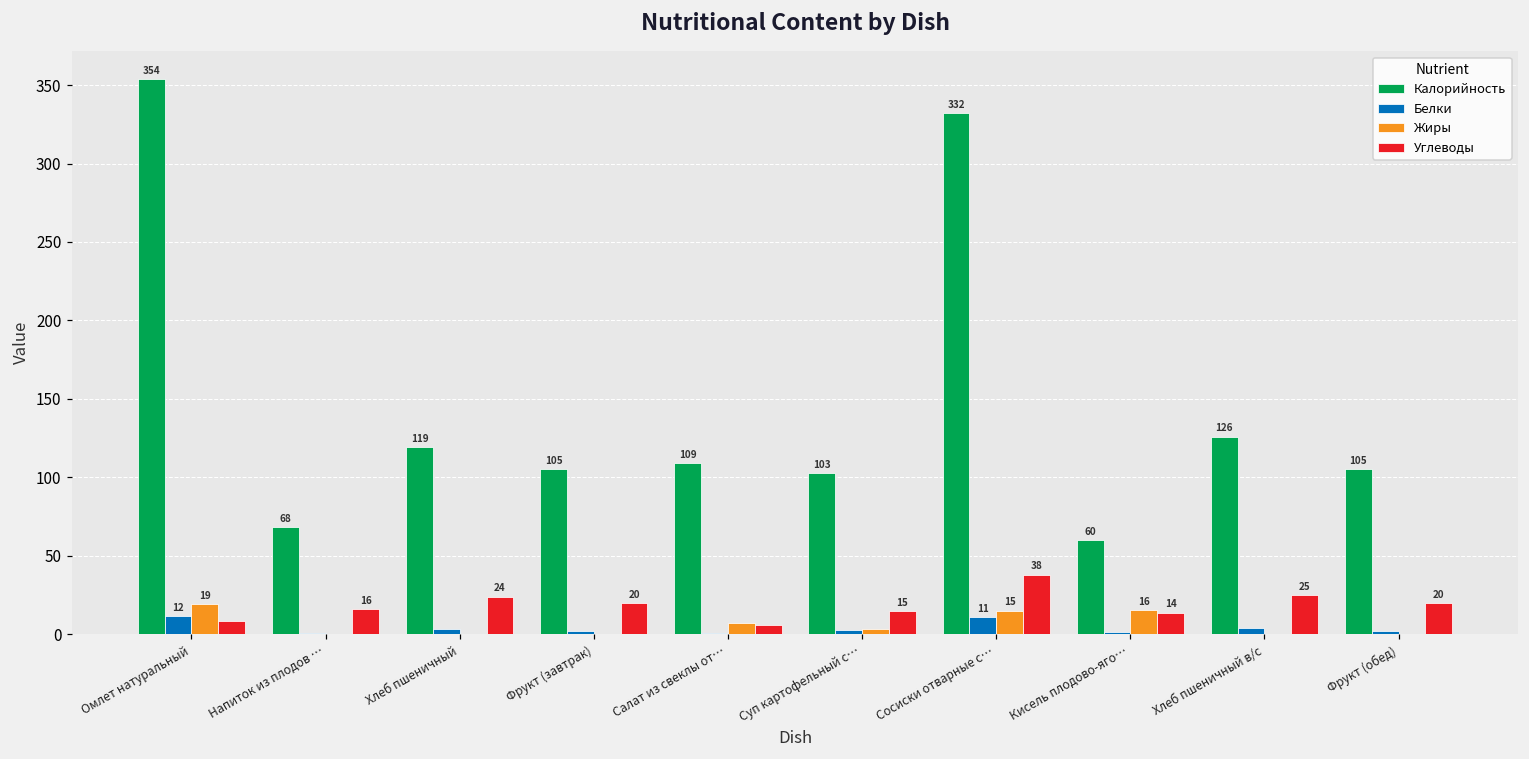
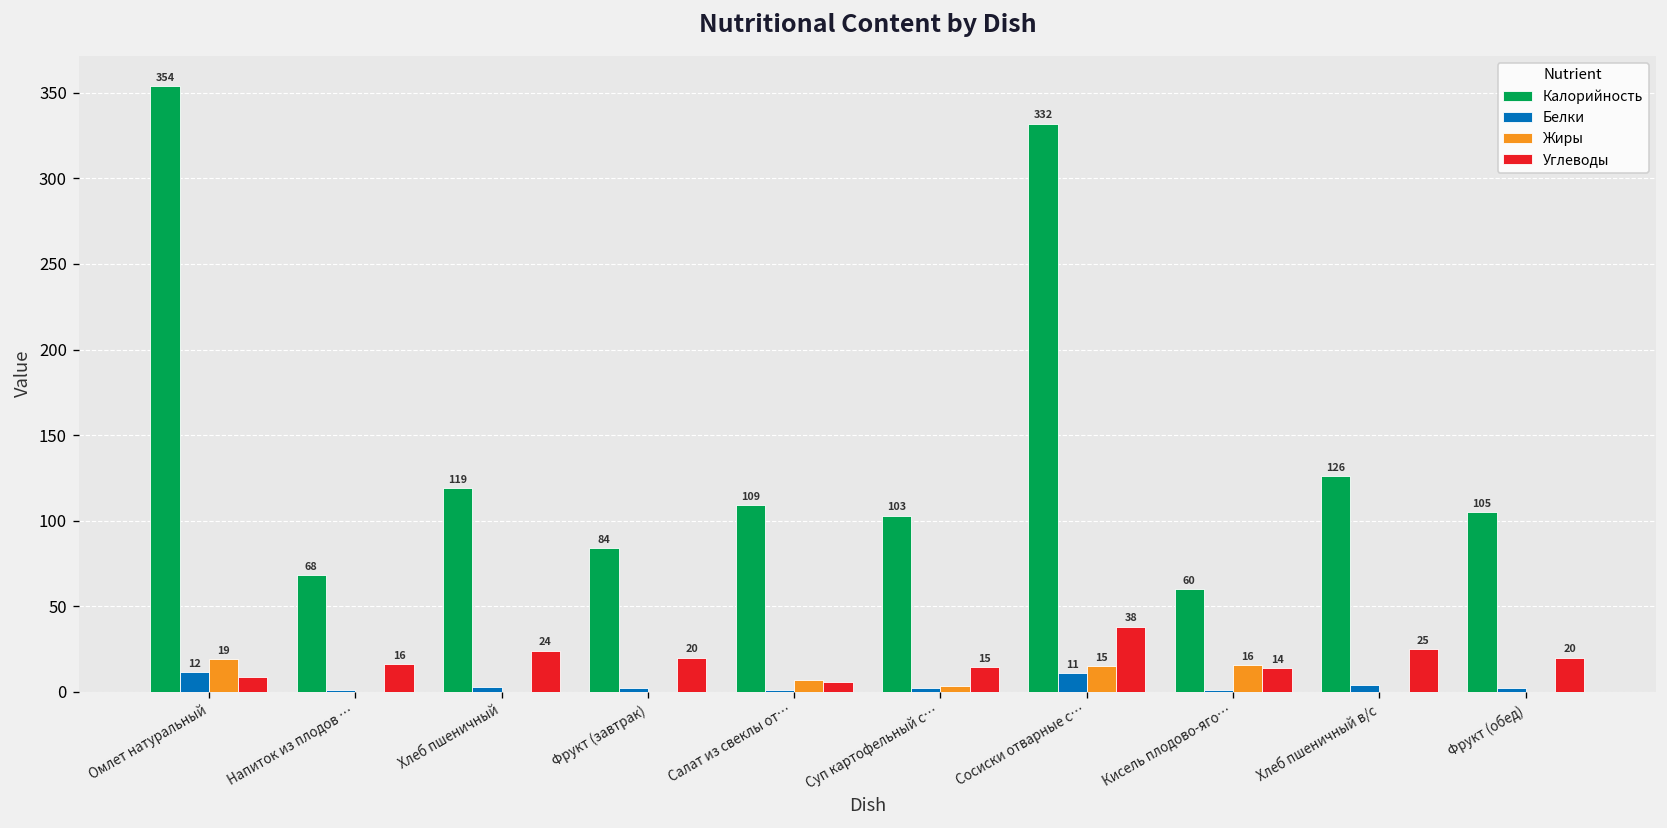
  {
    "Калорийность": {
      "Омлет натуральный": 354,
      "Напиток из плодов …": 68,
      "Хлеб пшеничный": 119,
-     "Фрукт (завтрак)": 105,
+     "Фрукт (завтрак)": 84,
      "Салат из свеклы от…": 109,
      "Суп картофельный с…": 103,
      "Сосиски отварные с…": 332,
      "Кисель плодово-яго…": 60,
      "Хлеб пшеничный в/с": 126,
      "Фрукт (обед)": 105
    },
    "Белки": {
      "Омлет натуральный": 12,
      "Сосиски отварные с…": 11
    },
    "Жиры": {
      "Омлет натуральный": 19,
      "Сосиски отварные с…": 15,
      "Кисель плодово-яго…": 16
    },
    "Углеводы": {
      "Напиток из плодов …": 16,
      "Хлеб пшеничный": 24,
      "Фрукт (завтрак)": 20,
      "Суп картофельный с…": 15,
      "Сосиски отварные с…": 38,
      "Кисель плодово-яго…": 14,
      "Хлеб пшеничный в/с": 25,
      "Фрукт (обед)": 20
    }
  }
